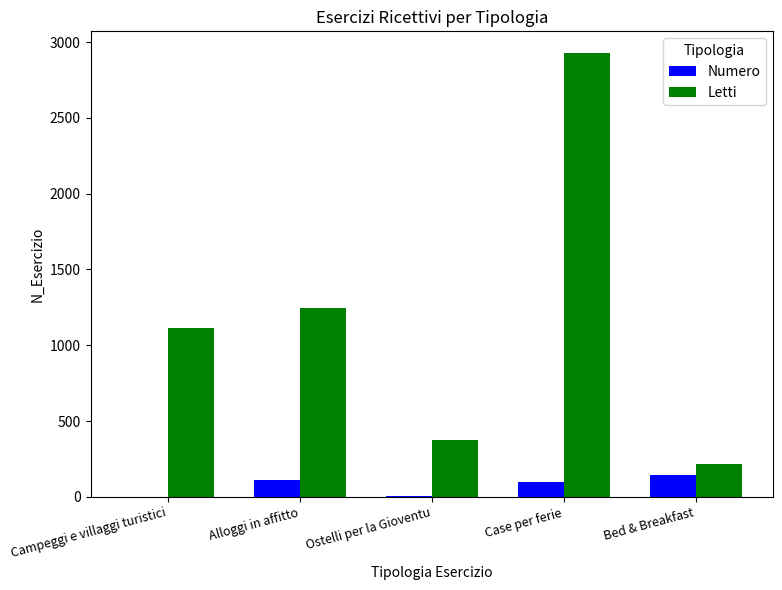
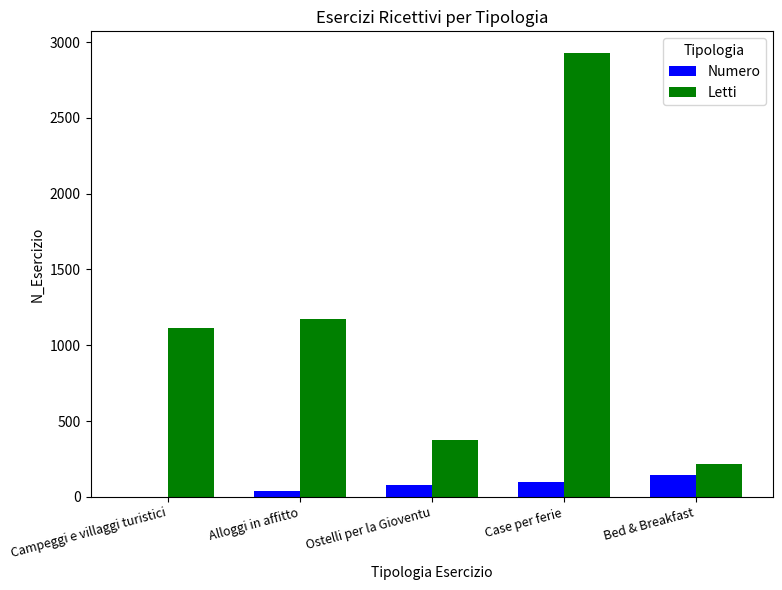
  {
    "Numero": {
-     "Alloggi in affitto": 110,
-     "Ostelli per la Gioventu": 0,
+     "Alloggi in affitto": 40,
+     "Ostelli per la Gioventu": 80,
      "Case per ferie": 100,
      "Bed & Breakfast": 140
    },
    "Letti": {
      "Campeggi e villaggi turistici": 1120,
-     "Alloggi in affitto": 1240,
+     "Alloggi in affitto": 1170,
      "Ostelli per la Gioventu": 380,
      "Case per ferie": 2930,
      "Bed & Breakfast": 220
    }
  }
